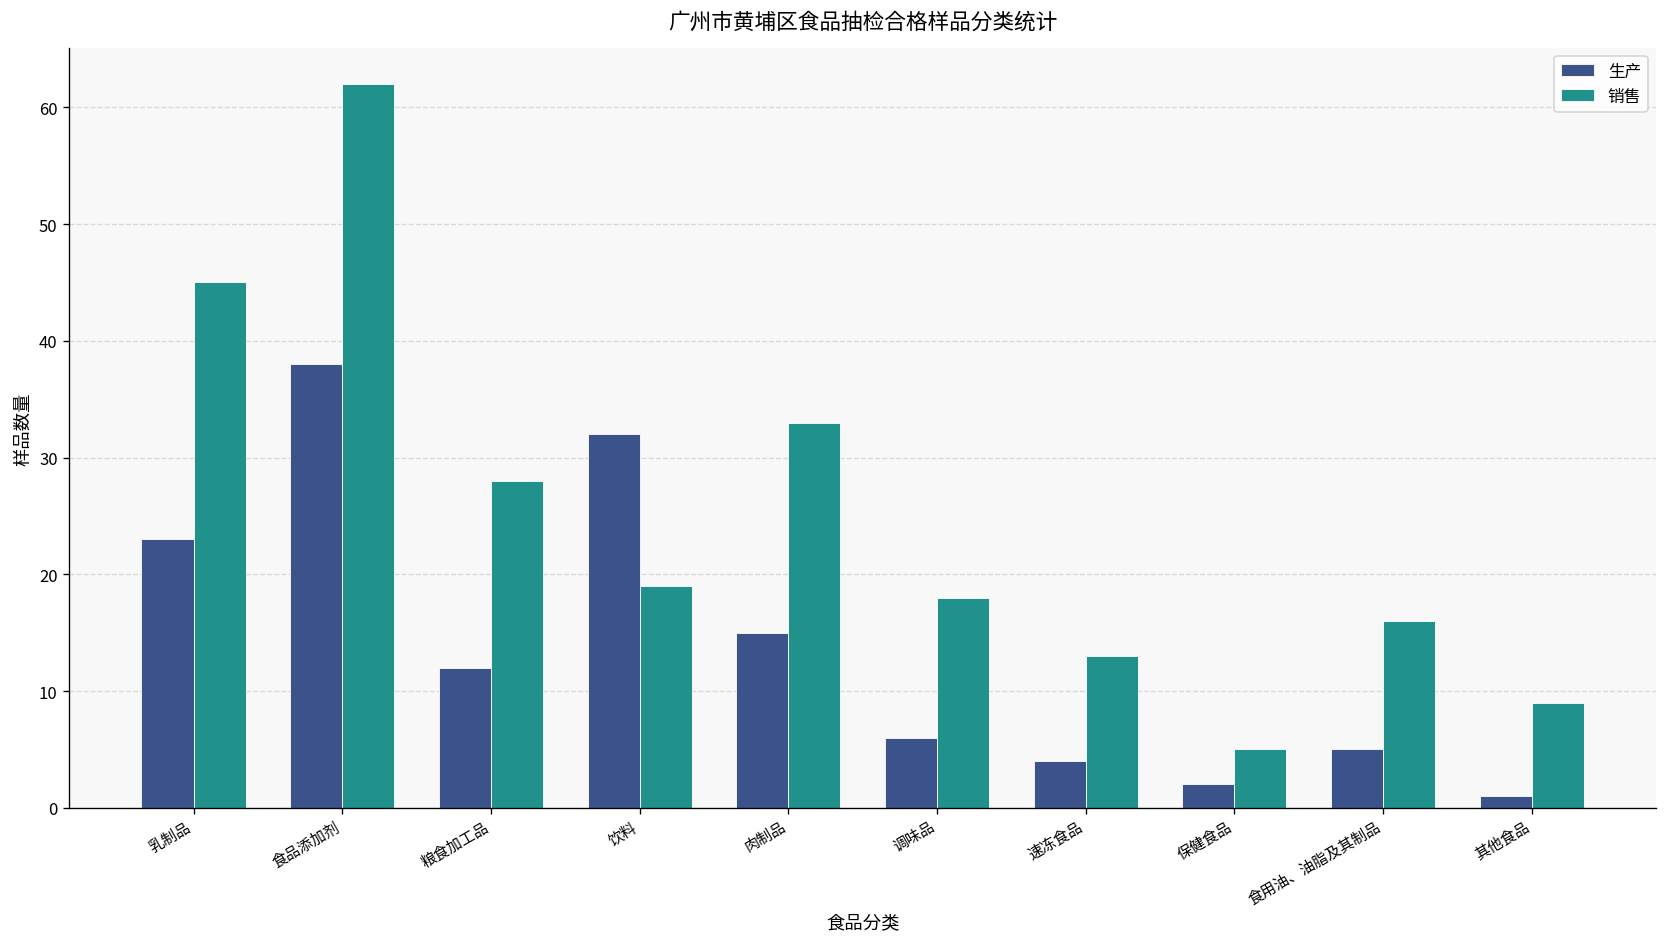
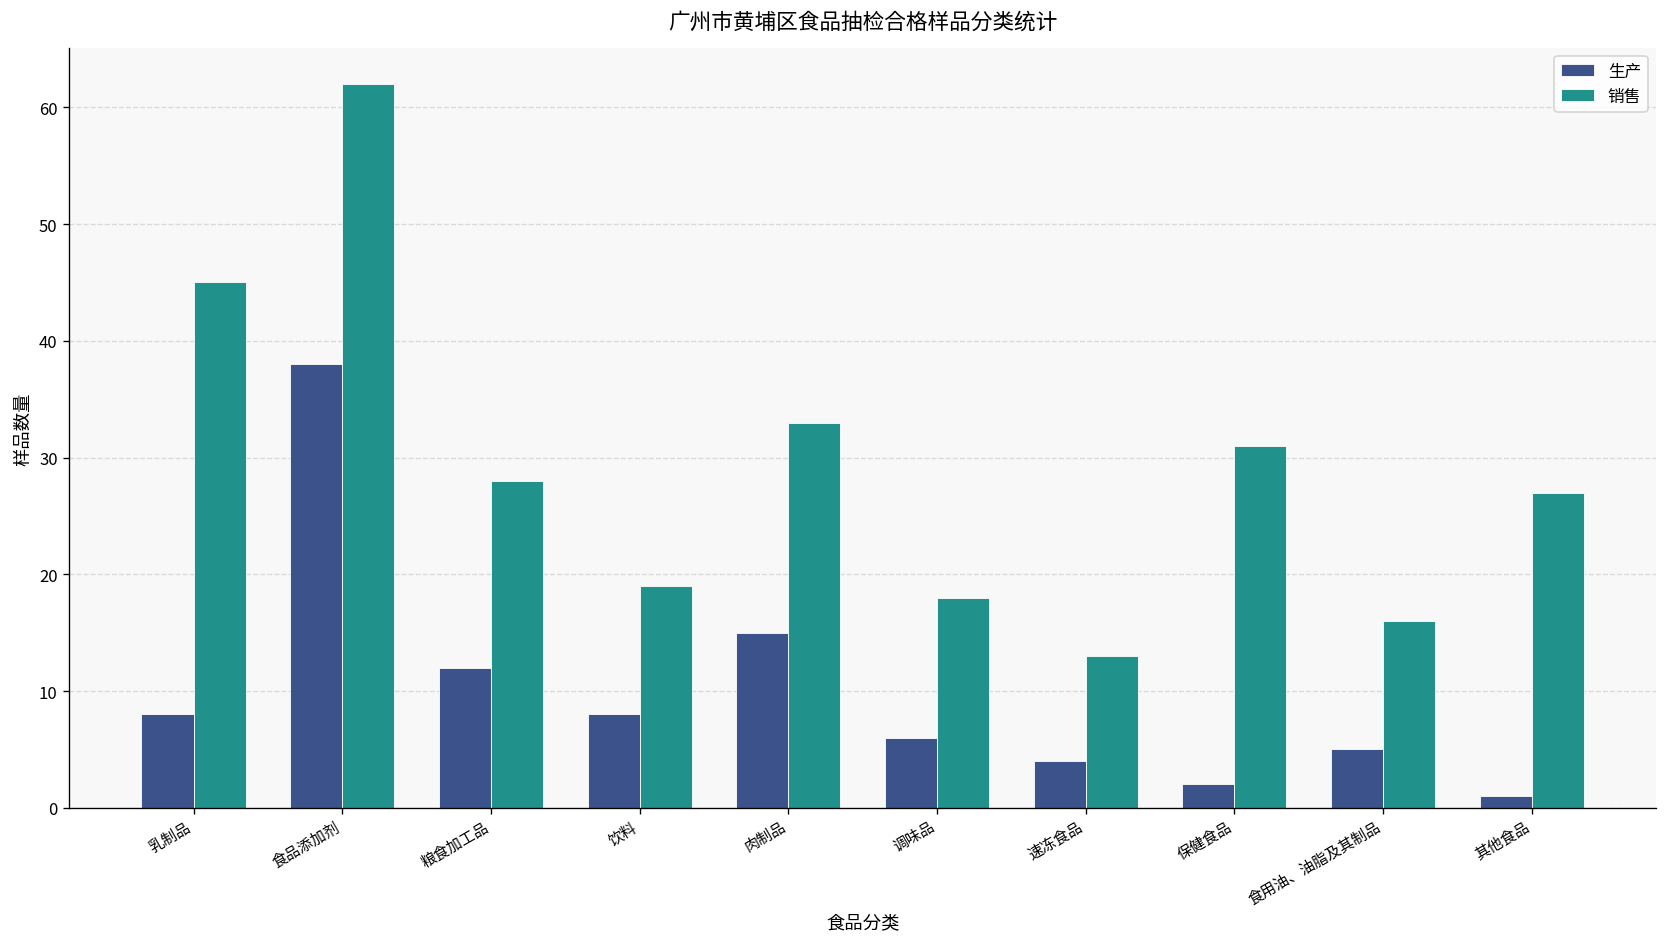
  {
    "生产": {
-     "乳制品": 23,
+     "乳制品": 8,
      "食品添加剂": 38,
      "粮食加工品": 12,
-     "饮料": 32,
+     "饮料": 8,
      "肉制品": 15,
      "调味品": 6,
      "速冻食品": 4,
      "保健食品": 2,
      "食用油、油脂及其制品": 5,
      "其他食品": 1
    },
    "销售": {
      "乳制品": 45,
      "食品添加剂": 62,
      "粮食加工品": 28,
      "饮料": 19,
      "肉制品": 33,
      "调味品": 18,
      "速冻食品": 13,
-     "保健食品": 5,
+     "保健食品": 31,
      "食用油、油脂及其制品": 16,
-     "其他食品": 9
+     "其他食品": 27
    }
  }
